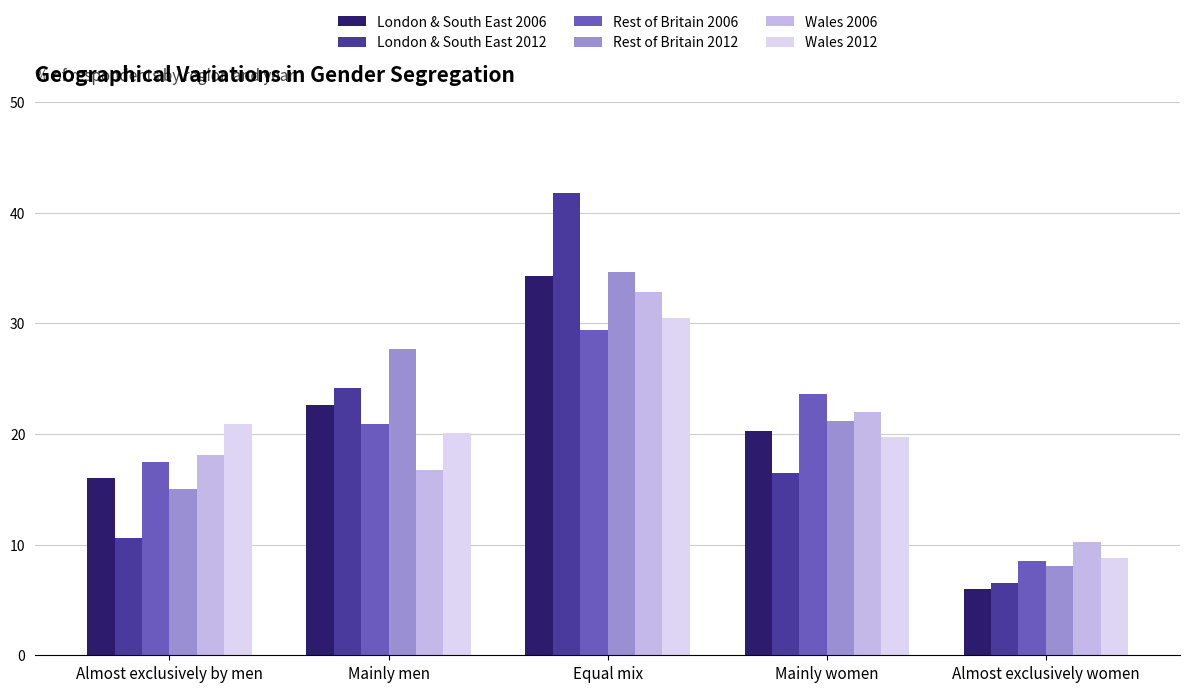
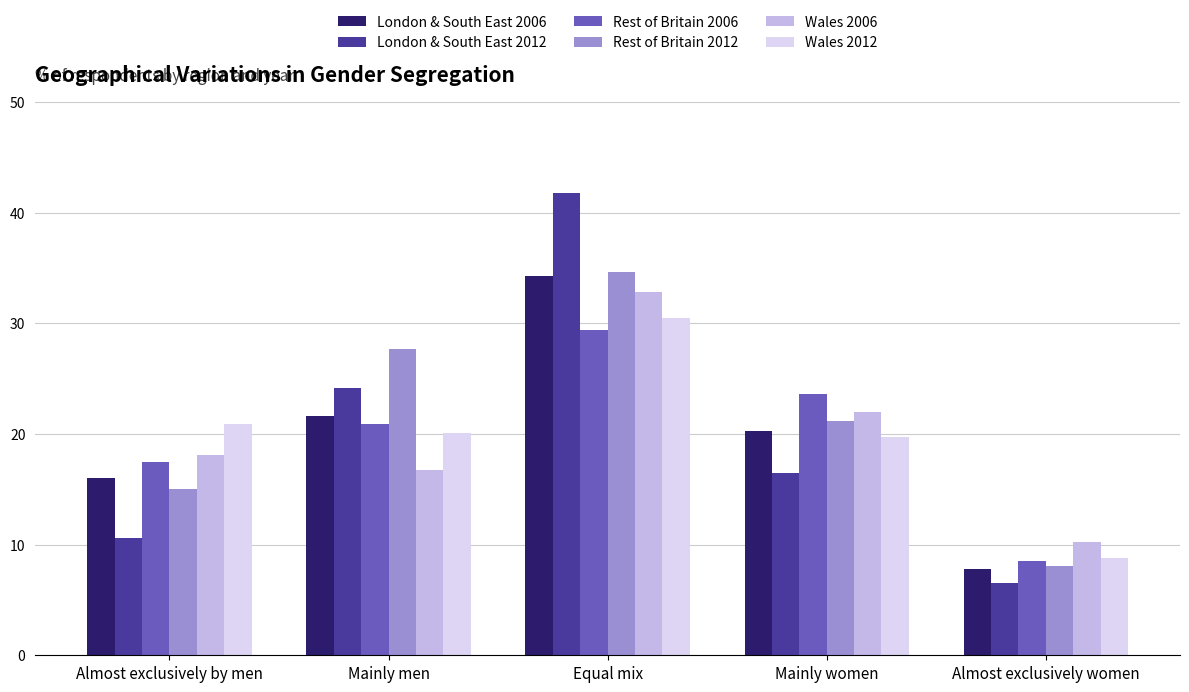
  {
    "London & South East 2006": {
      "Almost exclusively by men": 16.0,
-     "Mainly men": 22.6,
+     "Mainly men": 21.6,
      "Equal mix": 34.3,
      "Mainly women": 20.3,
-     "Almost exclusively women": 6.0
+     "Almost exclusively women": 7.8
    },
    "Rest of Britain 2012": {
      "Almost exclusively by men": 15.0,
      "Mainly men": 27.7,
      "Equal mix": 34.6,
      "Mainly women": 21.2,
      "Almost exclusively women": 8.1
    }
  }
